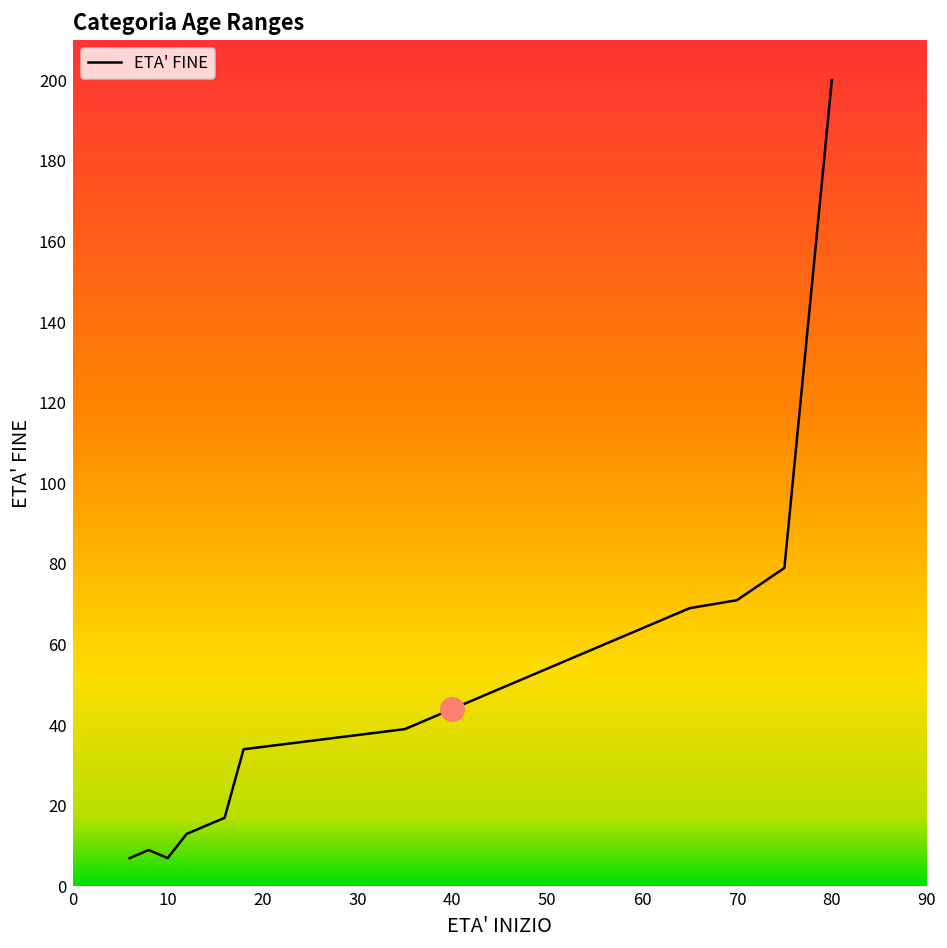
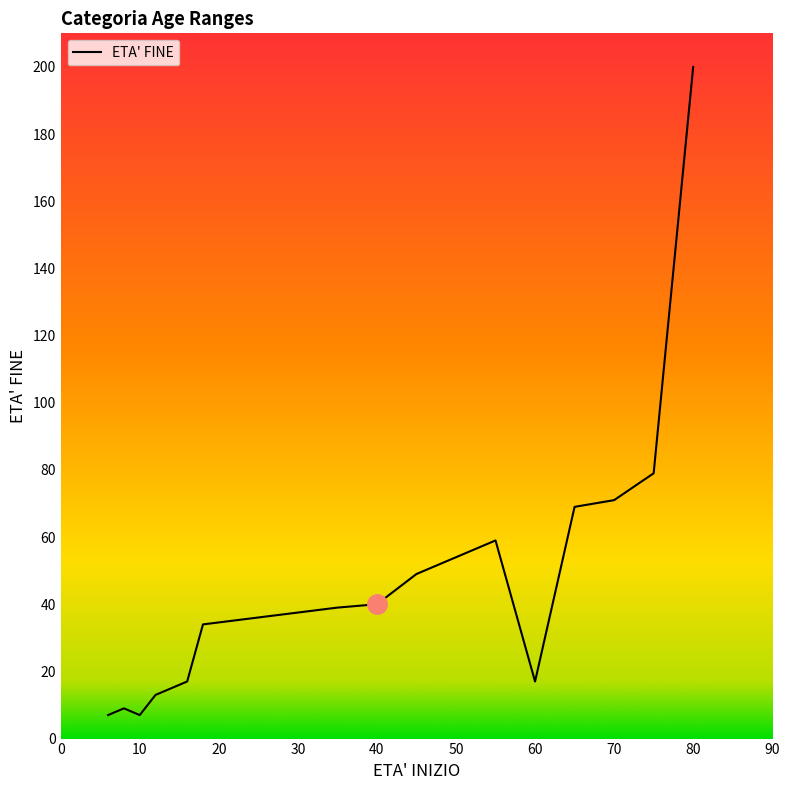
  {
    "ETA' FINE": {
      "10": 7,
-     "40": 44,
+     "40": 40,
      "50": 54,
-     "60": 64,
+     "60": 17,
      "70": 71,
      "80": 200
    }
  }
